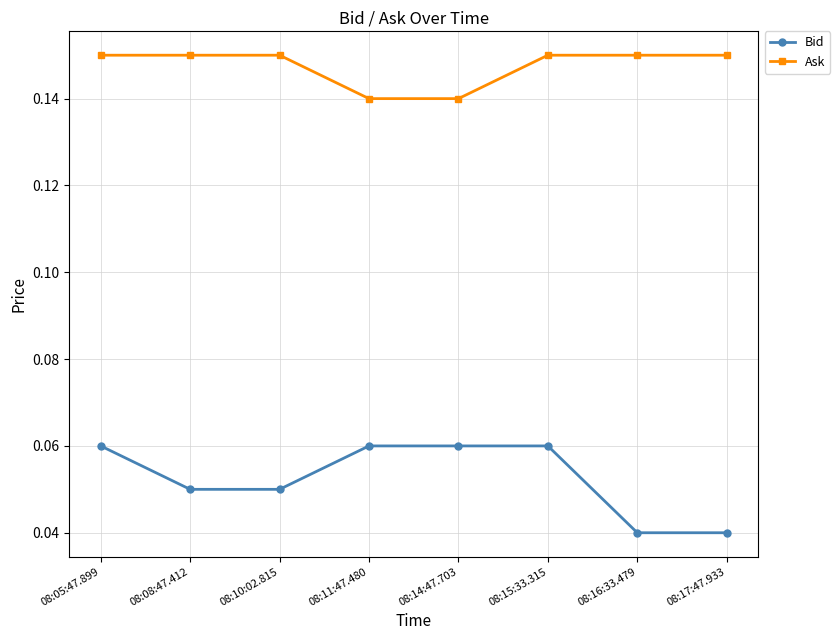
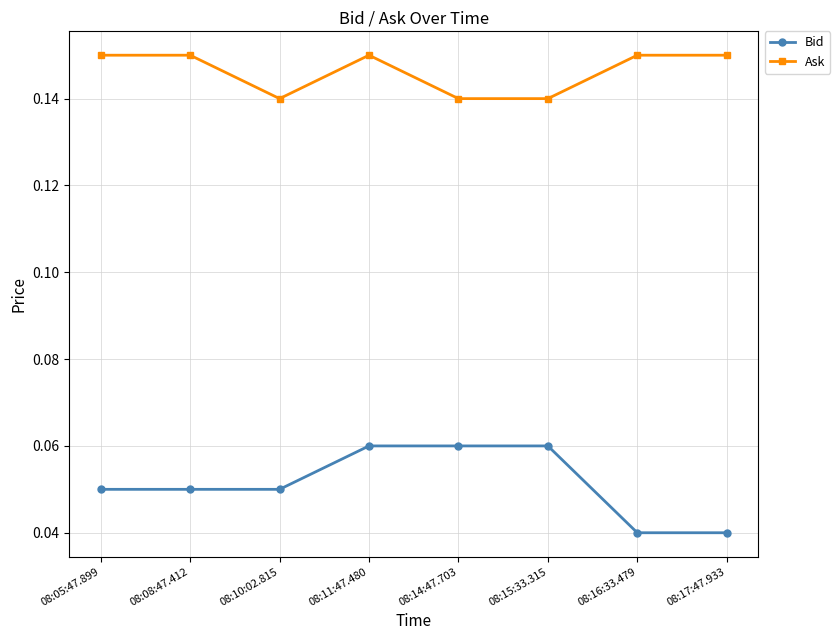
  {
    "Bid": {
-     "08:05:47.899": 0.06,
+     "08:05:47.899": 0.05,
      "08:08:47.412": 0.05,
      "08:10:02.815": 0.05,
      "08:11:47.480": 0.06,
      "08:14:47.703": 0.06,
      "08:15:33.315": 0.06,
      "08:16:33.479": 0.04,
      "08:17:47.933": 0.04
    },
    "Ask": {
      "08:05:47.899": 0.15,
      "08:08:47.412": 0.15,
-     "08:10:02.815": 0.15,
-     "08:11:47.480": 0.14,
+     "08:10:02.815": 0.14,
+     "08:11:47.480": 0.15,
      "08:14:47.703": 0.14,
-     "08:15:33.315": 0.15,
+     "08:15:33.315": 0.14,
      "08:16:33.479": 0.15,
      "08:17:47.933": 0.15
    }
  }
